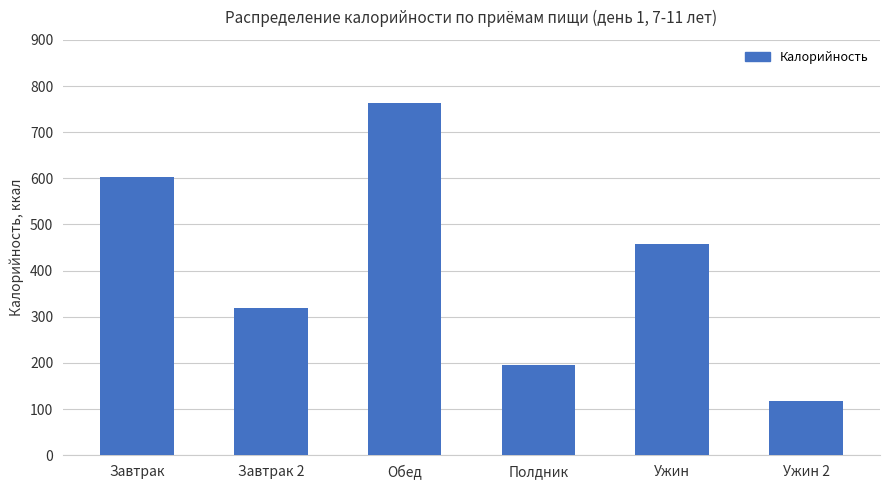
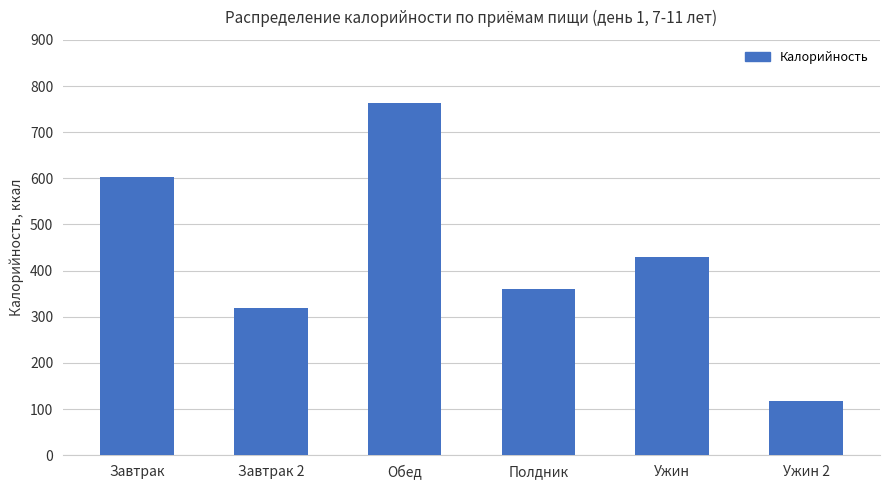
  {
    "Завтрак": 600,
    "Завтрак 2": 320,
    "Обед": 760,
-   "Полдник": 200,
-   "Ужин": 460,
+   "Полдник": 360,
+   "Ужин": 430,
    "Ужин 2": 120
  }
